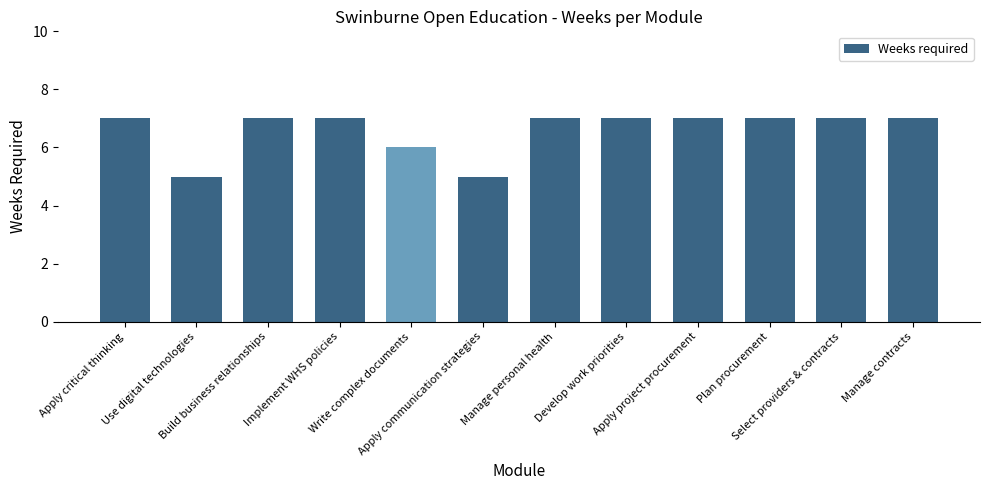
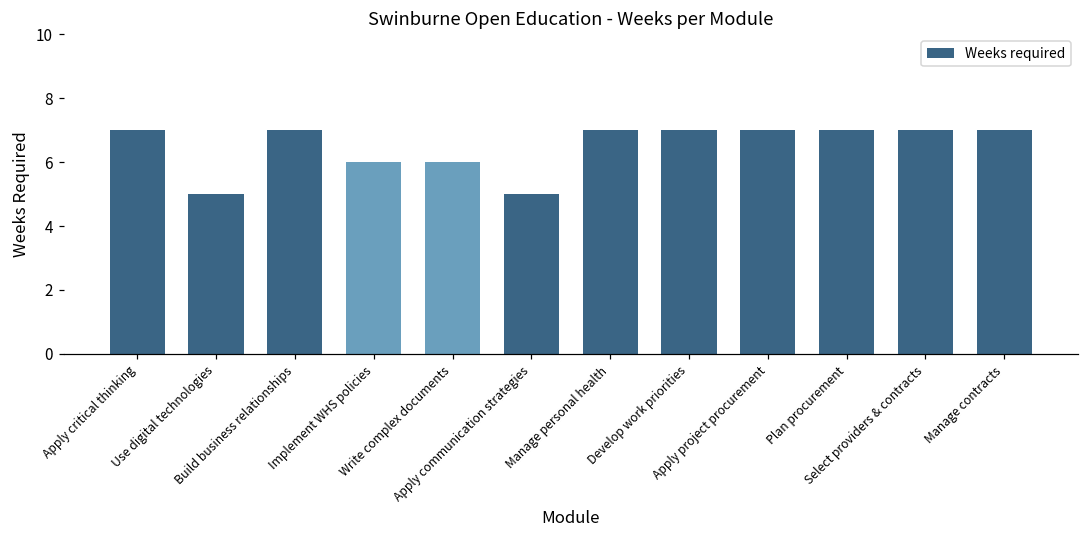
  {
    "Apply critical thinking": 7,
    "Use digital technologies": 5,
    "Build business relationships": 7,
-   "Implement WHS policies": 7,
+   "Implement WHS policies": 6,
    "Write complex documents": 6,
    "Apply communication strategies": 5,
    "Manage personal health": 7,
    "Develop work priorities": 7,
    "Apply project procurement": 7,
    "Plan procurement": 7,
    "Select providers & contracts": 7,
    "Manage contracts": 7
  }
